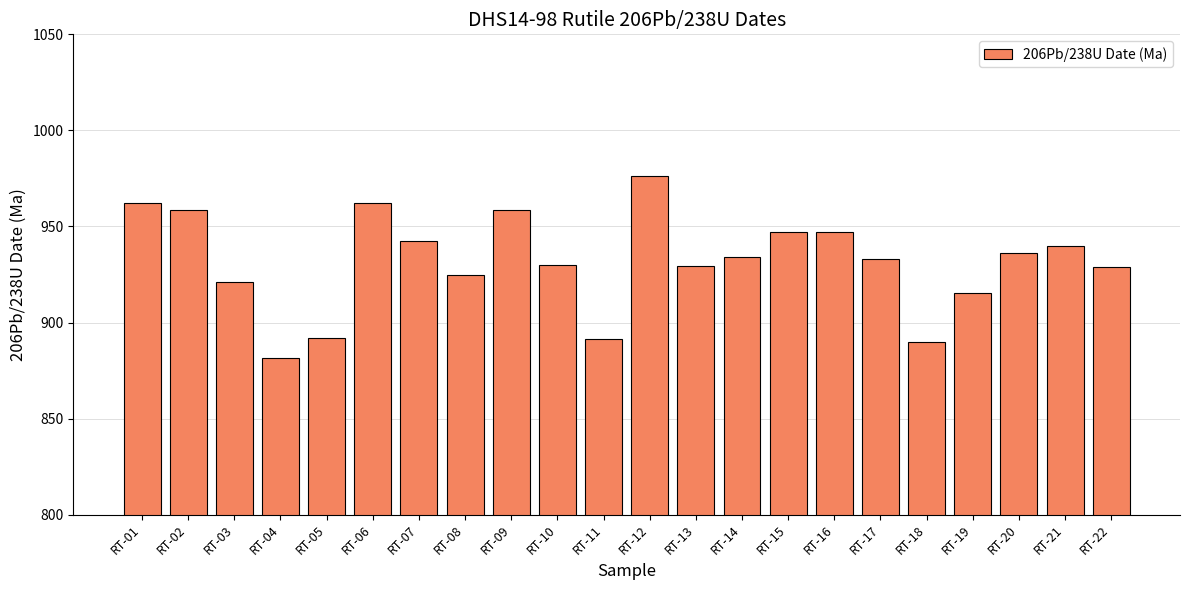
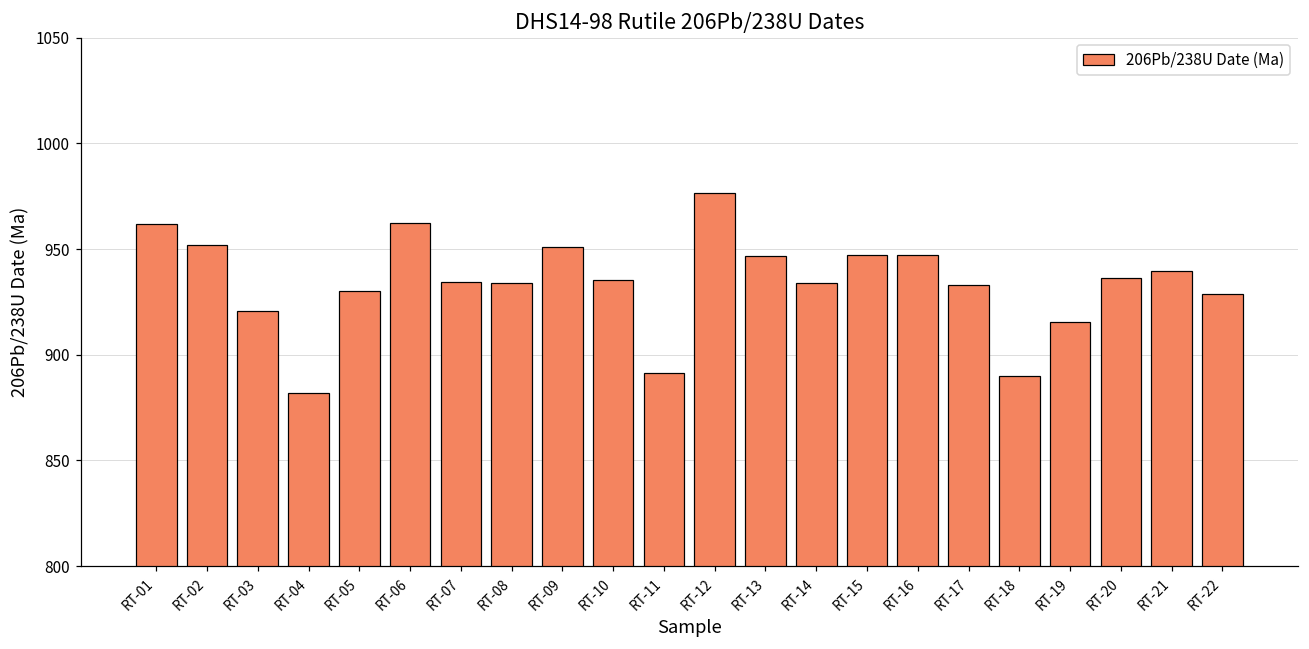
  {
    "RT-01": 962,
-   "RT-02": 959,
+   "RT-02": 952,
    "RT-03": 921,
    "RT-04": 882,
-   "RT-05": 892,
+   "RT-05": 930,
    "RT-06": 962,
-   "RT-07": 942,
-   "RT-08": 924,
-   "RT-09": 959,
-   "RT-10": 930,
+   "RT-07": 934,
+   "RT-08": 934,
+   "RT-09": 951,
+   "RT-10": 935,
    "RT-11": 891,
    "RT-12": 976,
-   "RT-13": 930,
+   "RT-13": 947,
    "RT-14": 934,
    "RT-15": 947,
    "RT-16": 947,
    "RT-17": 933,
    "RT-18": 890,
    "RT-19": 915,
    "RT-20": 936,
    "RT-21": 940,
    "RT-22": 929
  }
